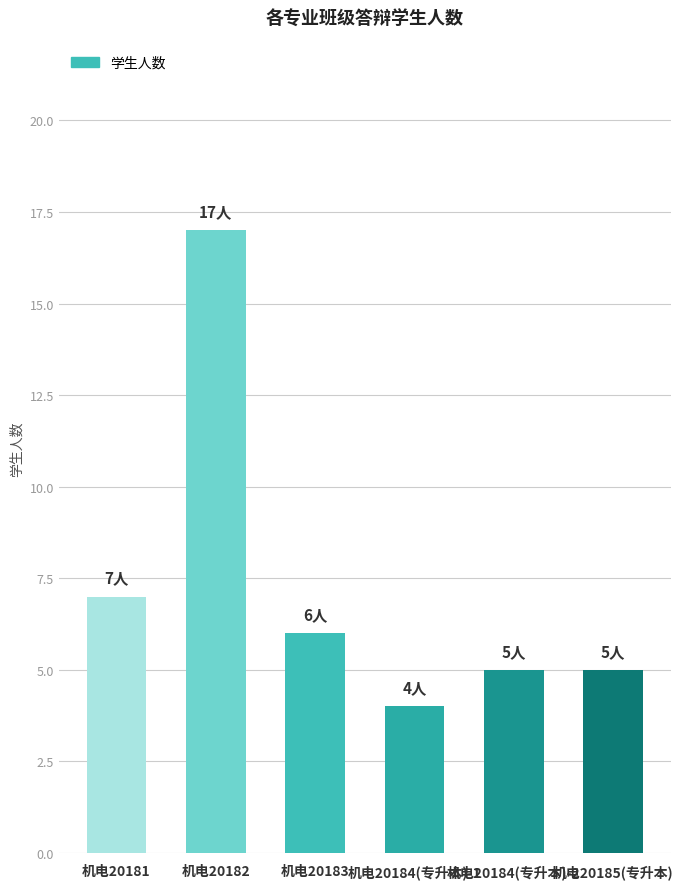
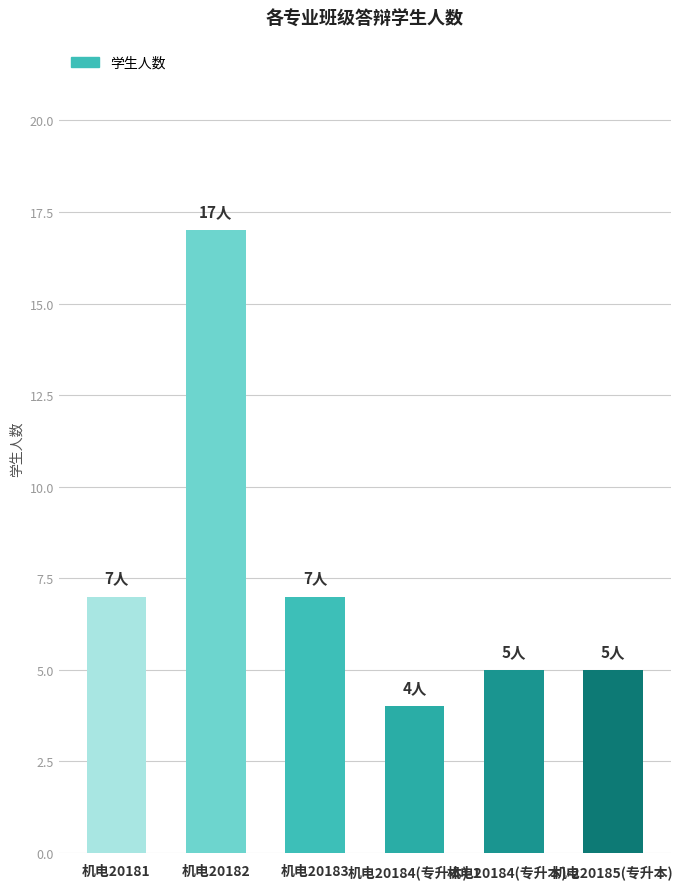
  {
    "机电20181": "7人",
    "机电20182": "17人",
-   "机电20183": "6人"
+   "机电20183": "7人"
  }
